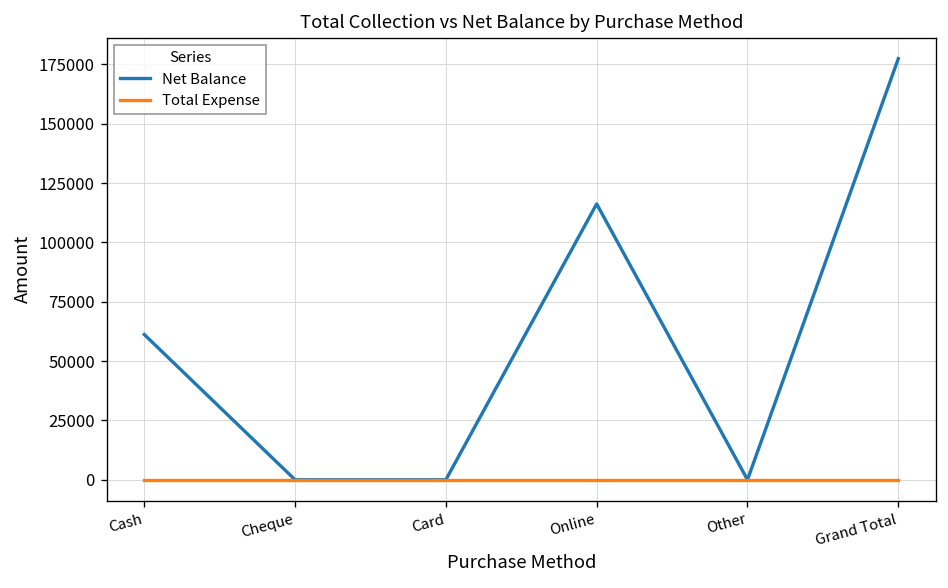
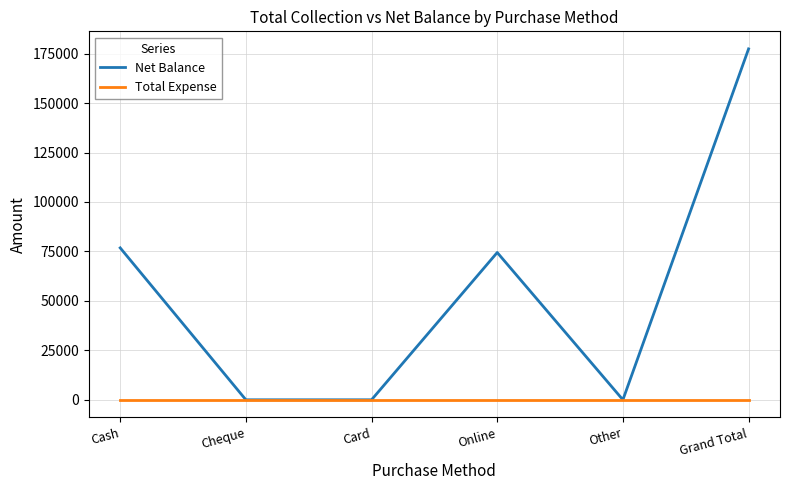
  {
    "Net Balance": {
-     "Cash": 61000,
-     "Online": 116000,
+     "Cash": 77000,
+     "Online": 74000,
      "Grand Total": 177000
    },
    "Total Expense": {
      "Cash": 0,
      "Online": 0,
      "Grand Total": 0
    }
  }
